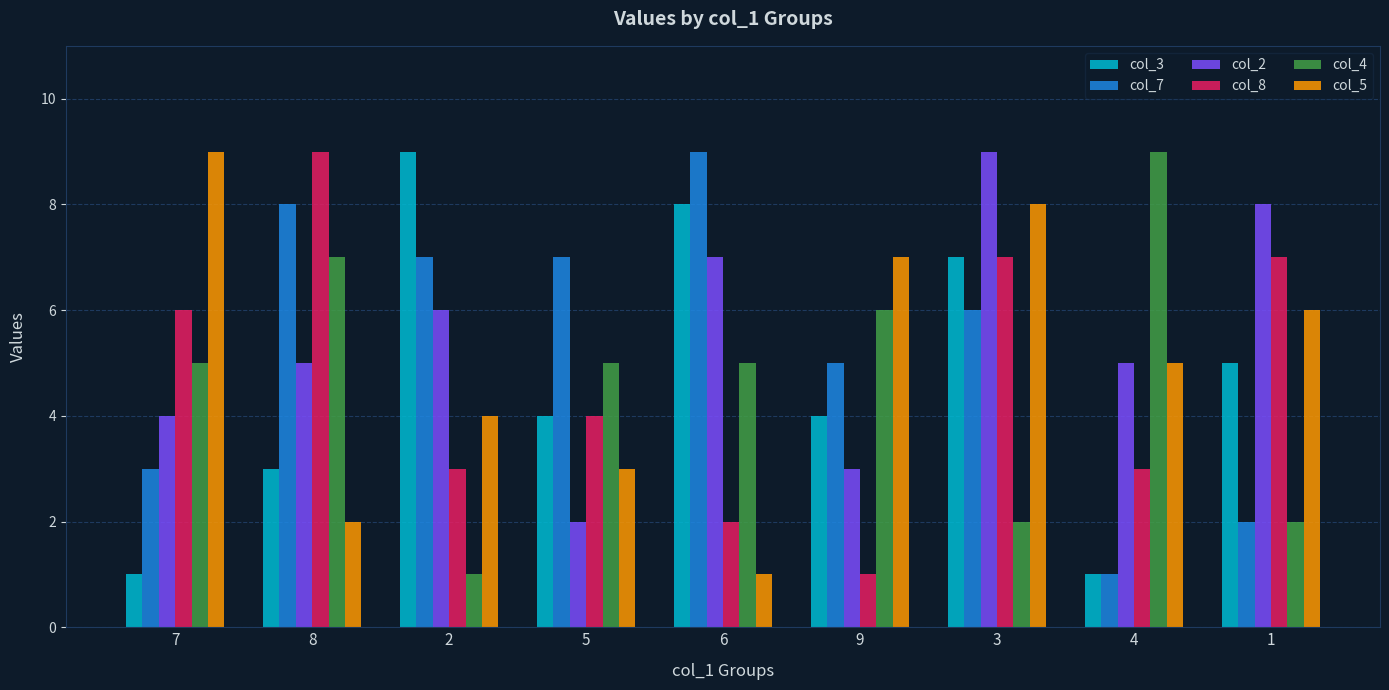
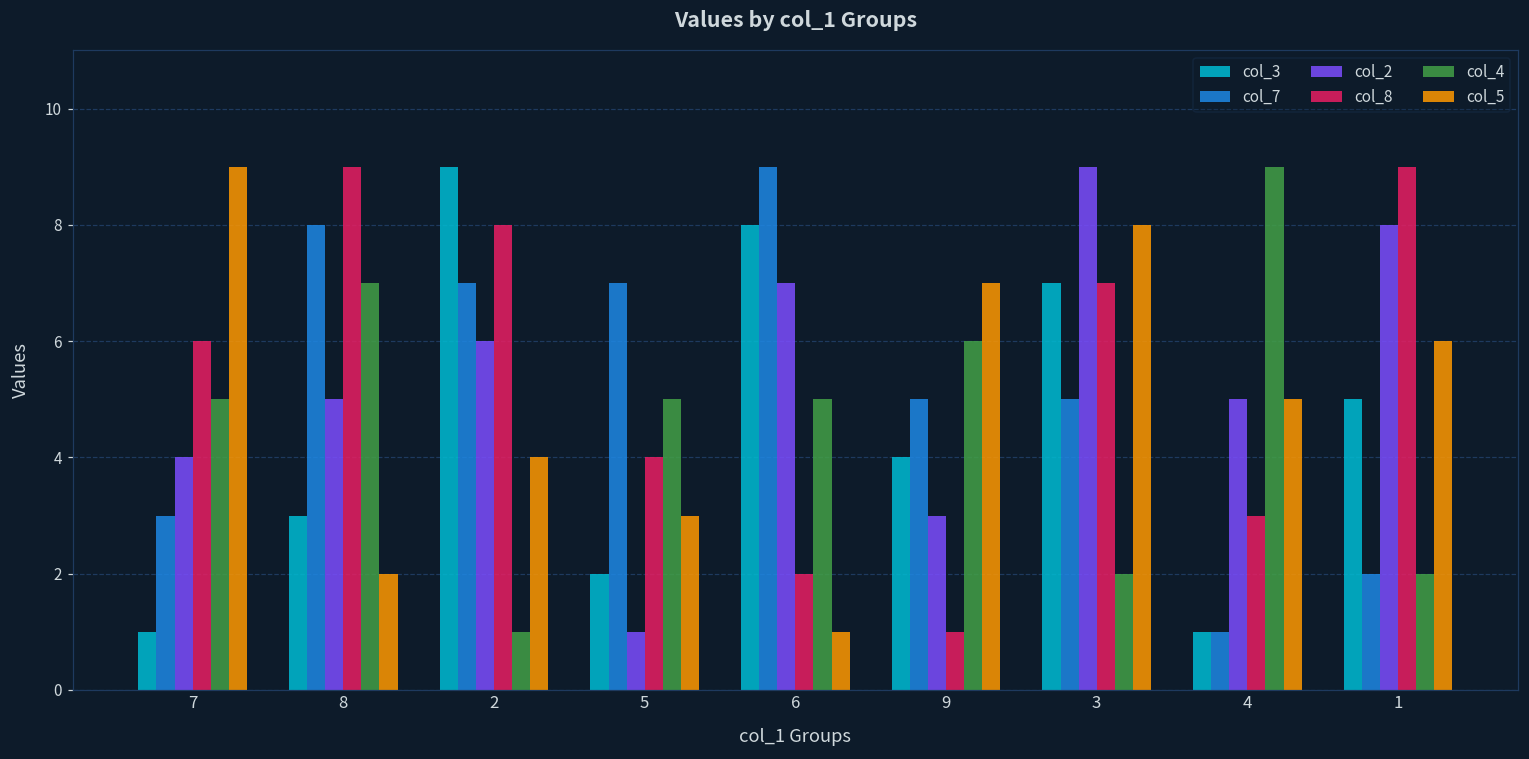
  {
    "col_3": {
      "7": 1,
      "8": 3,
      "2": 9,
-     "5": 4,
+     "5": 2,
      "6": 8,
      "9": 4,
      "3": 7,
      "4": 1,
      "1": 5
    },
    "col_7": {
      "7": 3,
      "8": 8,
      "2": 7,
      "5": 7,
      "6": 9,
      "9": 5,
-     "3": 6,
+     "3": 5,
      "4": 1,
      "1": 2
    },
    "col_2": {
      "7": 4,
      "8": 5,
      "2": 6,
-     "5": 2,
+     "5": 1,
      "6": 7,
      "9": 3,
      "3": 9,
      "4": 5,
      "1": 8
    },
    "col_8": {
      "7": 6,
      "8": 9,
-     "2": 3,
+     "2": 8,
      "5": 4,
      "6": 2,
      "9": 1,
      "3": 7,
      "4": 3,
-     "1": 7
+     "1": 9
    },
    "col_4": {
      "7": 5,
      "8": 7,
      "2": 1,
      "5": 5,
      "6": 5,
      "9": 6,
      "3": 2,
      "4": 9,
      "1": 2
    },
    "col_5": {
      "7": 9,
      "8": 2,
      "2": 4,
      "5": 3,
      "6": 1,
      "9": 7,
      "3": 8,
      "4": 5,
      "1": 6
    }
  }
